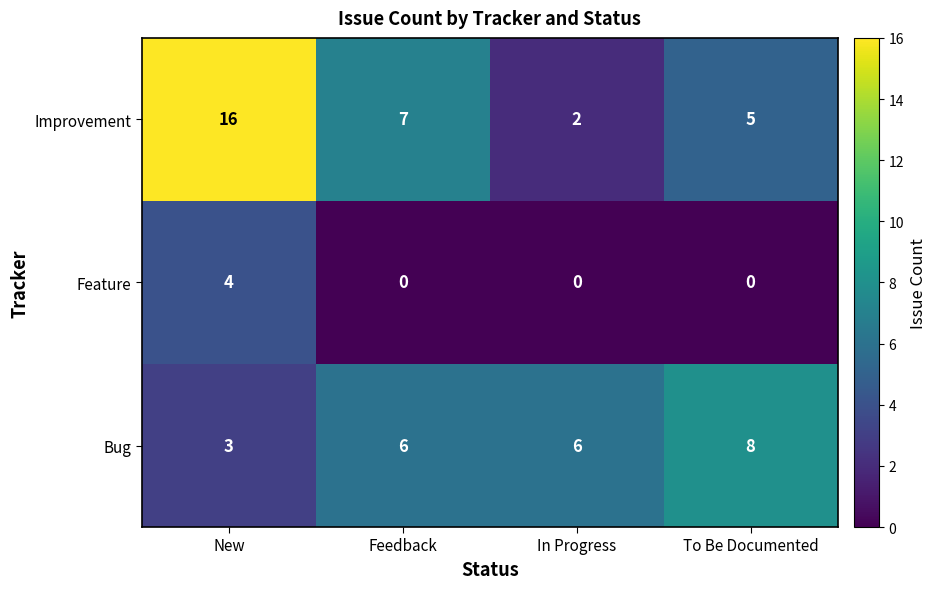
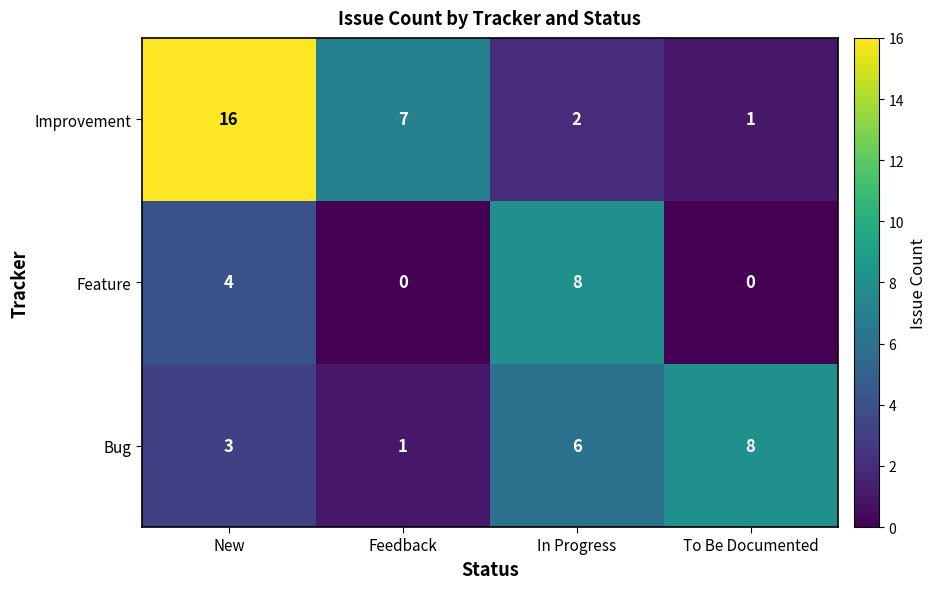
  {
    "Improvement": {
      "New": 16,
      "Feedback": 7,
      "In Progress": 2,
-     "To Be Documented": 5
+     "To Be Documented": 1
    },
    "Feature": {
      "New": 4,
      "Feedback": 0,
-     "In Progress": 0,
+     "In Progress": 8,
      "To Be Documented": 0
    },
    "Bug": {
      "New": 3,
-     "Feedback": 6,
+     "Feedback": 1,
      "In Progress": 6,
      "To Be Documented": 8
    }
  }
